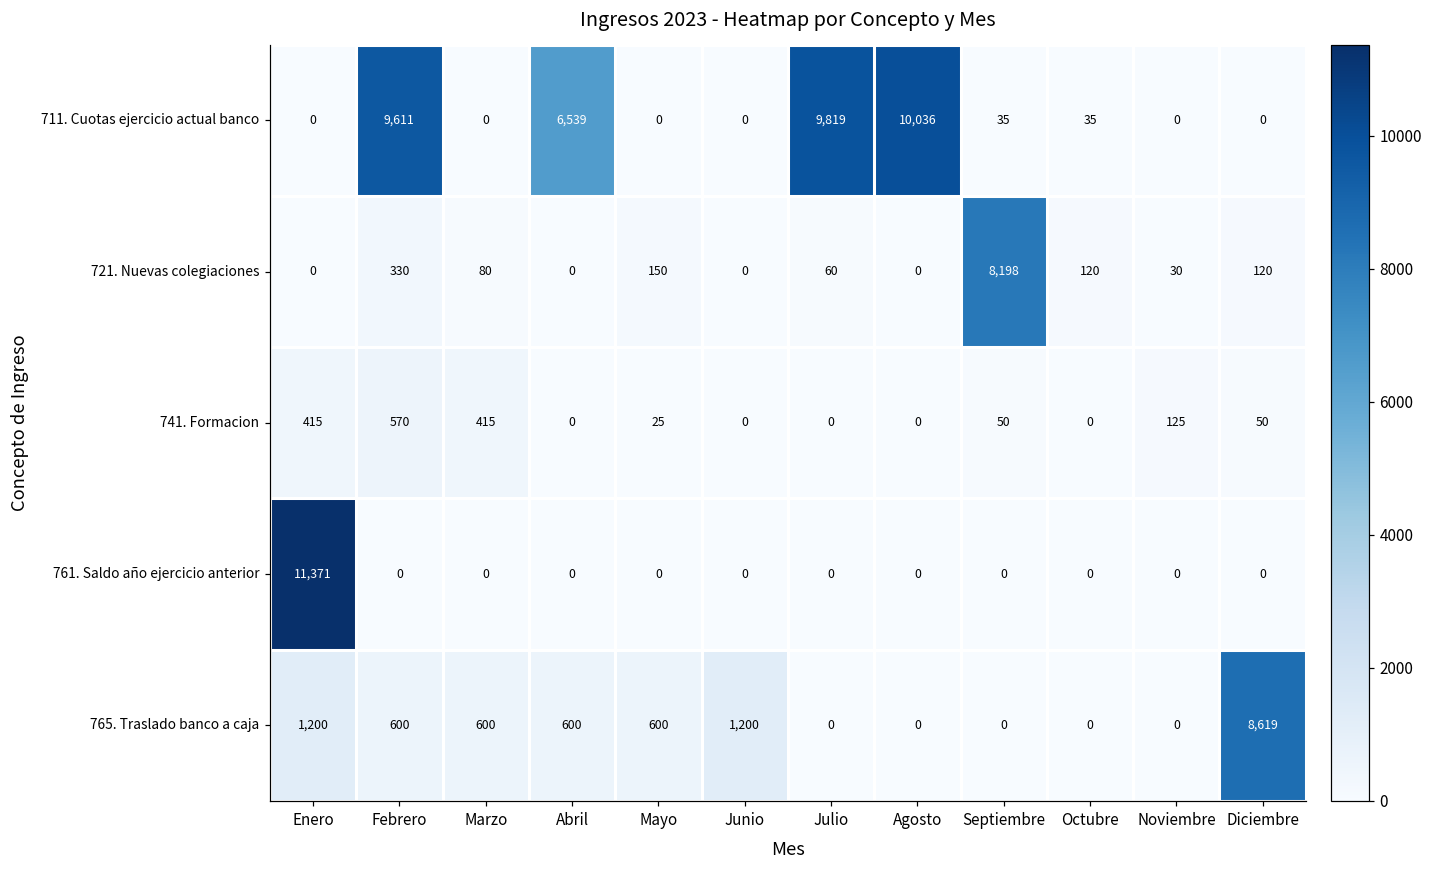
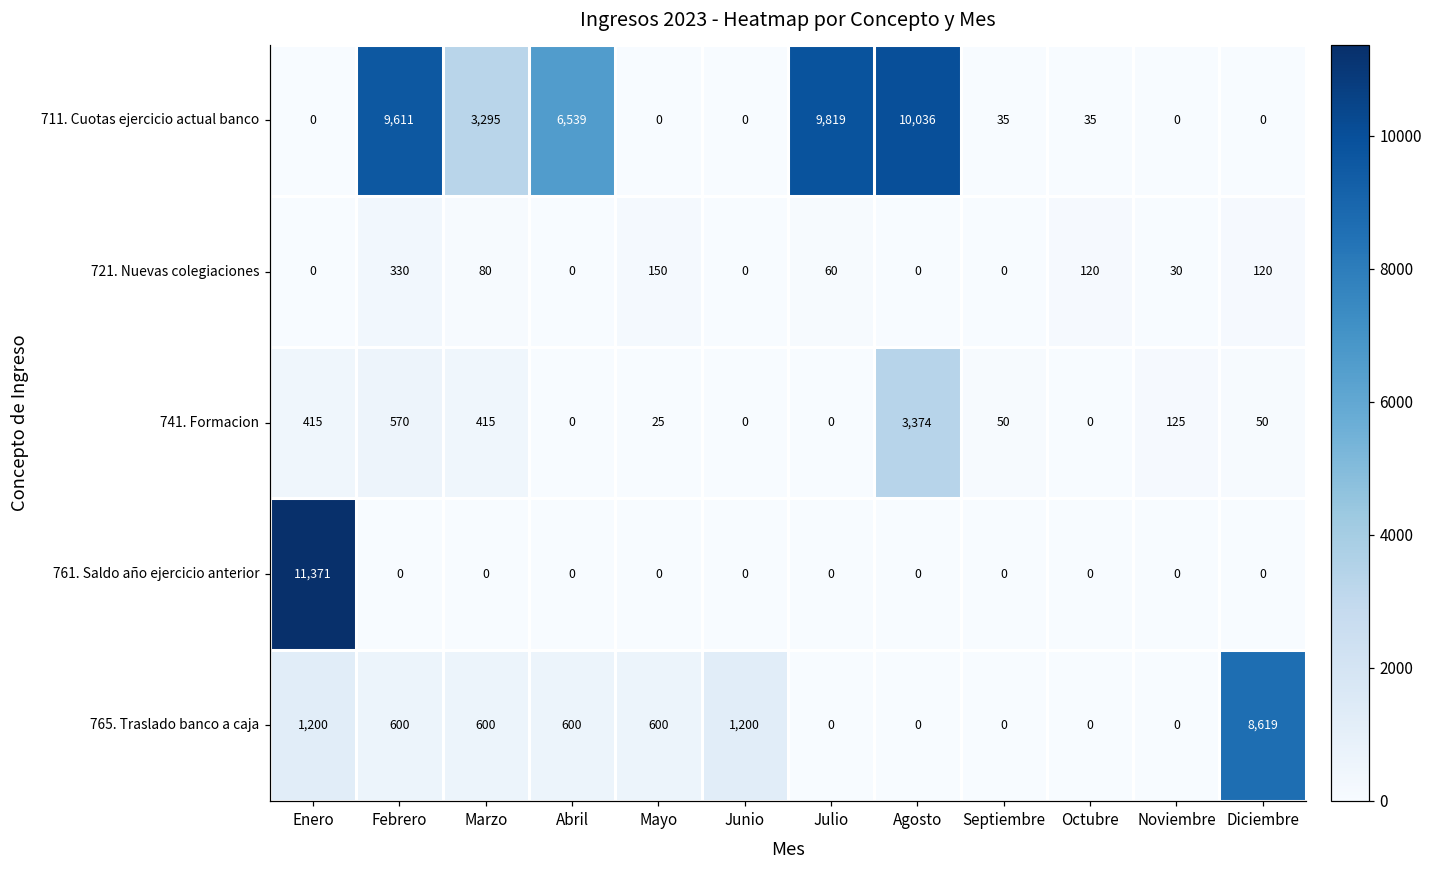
  {
    "711. Cuotas ejercicio actual banco": {
      "Enero": "0",
      "Febrero": "9,611",
-     "Marzo": "0",
+     "Marzo": "3,295",
      "Abril": "6,539",
      "Mayo": "0",
      "Junio": "0",
      "Julio": "9,819",
      "Agosto": "10,036",
      "Septiembre": "35",
      "Octubre": "35",
      "Noviembre": "0",
      "Diciembre": "0"
    },
    "721. Nuevas colegiaciones": {
      "Enero": "0",
      "Febrero": "330",
      "Marzo": "80",
      "Abril": "0",
      "Mayo": "150",
      "Junio": "0",
      "Julio": "60",
      "Agosto": "0",
-     "Septiembre": "8,198",
+     "Septiembre": "0",
      "Octubre": "120",
      "Noviembre": "30",
      "Diciembre": "120"
    },
    "741. Formacion": {
      "Enero": "415",
      "Febrero": "570",
      "Marzo": "415",
      "Abril": "0",
      "Mayo": "25",
      "Junio": "0",
      "Julio": "0",
-     "Agosto": "0",
+     "Agosto": "3,374",
      "Septiembre": "50",
      "Octubre": "0",
      "Noviembre": "125",
      "Diciembre": "50"
    },
    "761. Saldo año ejercicio anterior": {
      "Enero": "11,371",
      "Febrero": "0",
      "Marzo": "0",
      "Abril": "0",
      "Mayo": "0",
      "Junio": "0",
      "Julio": "0",
      "Agosto": "0",
      "Septiembre": "0",
      "Octubre": "0",
      "Noviembre": "0",
      "Diciembre": "0"
    },
    "765. Traslado banco a caja": {
      "Enero": "1,200",
      "Febrero": "600",
      "Marzo": "600",
      "Abril": "600",
      "Mayo": "600",
      "Junio": "1,200",
      "Julio": "0",
      "Agosto": "0",
      "Septiembre": "0",
      "Octubre": "0",
      "Noviembre": "0",
      "Diciembre": "8,619"
    }
  }
